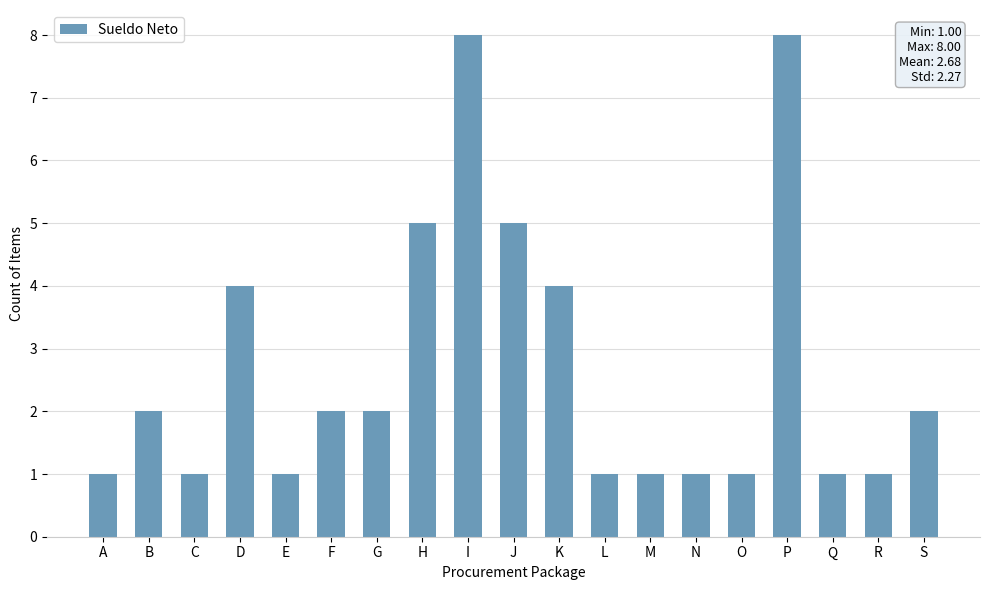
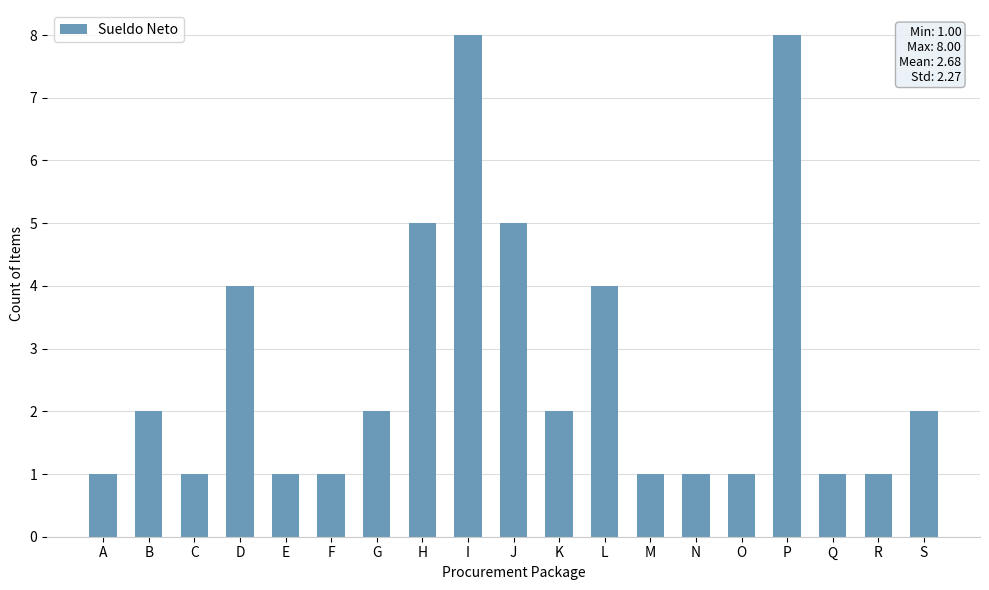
  {
    "A": 1,
    "B": 2,
    "C": 1,
    "D": 4,
    "E": 1,
-   "F": 2,
+   "F": 1,
    "G": 2,
    "H": 5,
    "I": 8,
    "J": 5,
-   "K": 4,
-   "L": 1,
+   "K": 2,
+   "L": 4,
    "M": 1,
    "N": 1,
    "O": 1,
    "P": 8,
    "Q": 1,
    "R": 1,
    "S": 2
  }
